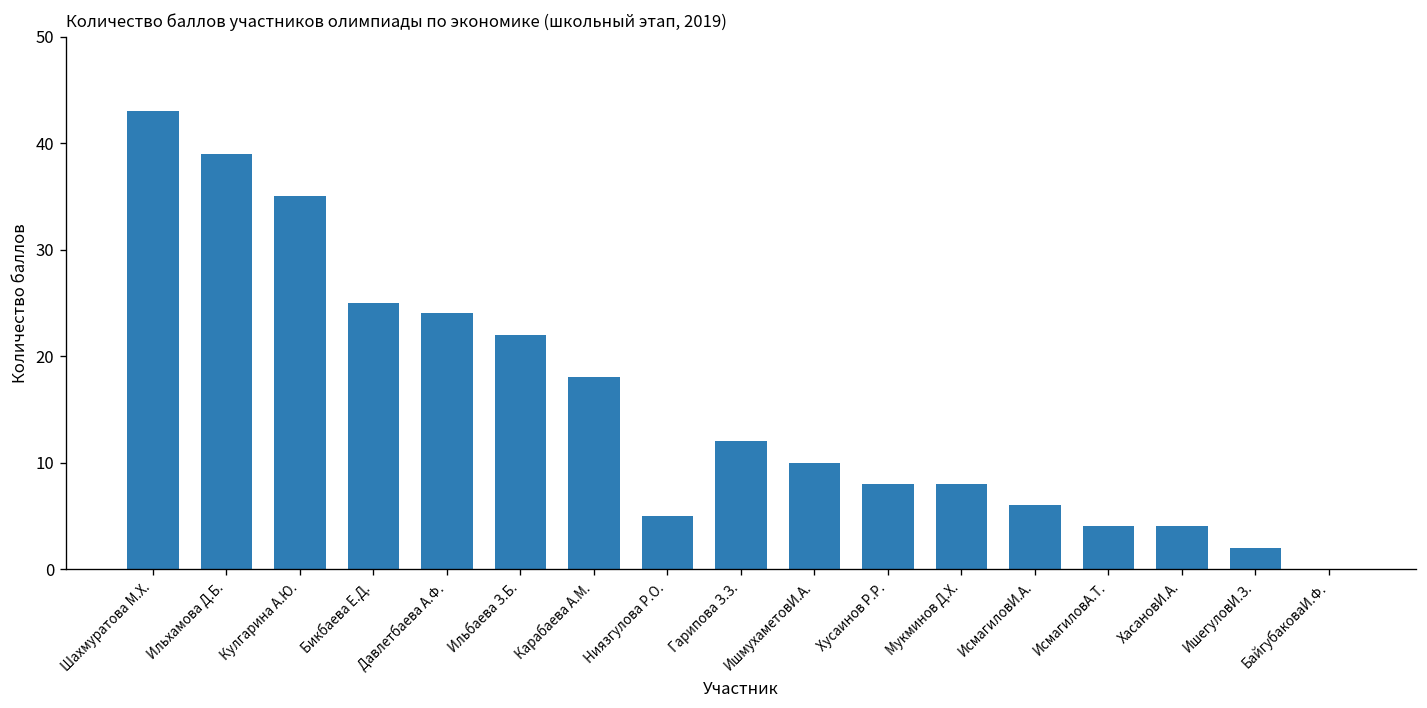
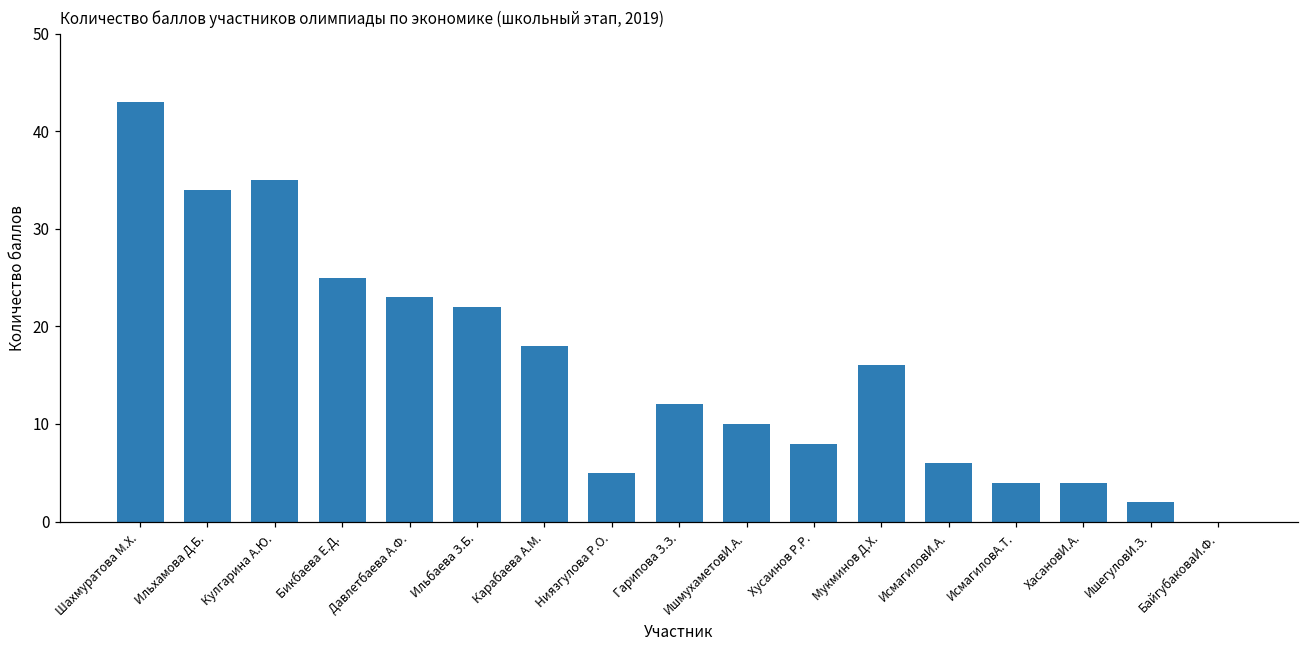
  {
    "Шахмуратова М.Х.": 43,
-   "Ильхамова Д.Б.": 39,
+   "Ильхамова Д.Б.": 34,
    "Кулгарина А.Ю.": 35,
    "Бикбаева Е.Д.": 25,
-   "Давлетбаева А.Ф.": 24,
+   "Давлетбаева А.Ф.": 23,
    "Ильбаева З.Б.": 22,
    "Карабаева А.М.": 18,
    "Ниязгулова Р.О.": 5,
    "Гарипова З.З.": 12,
    "ИшмухаметовИ.А.": 10,
    "Хусаинов Р.Р.": 8,
-   "Мукминов Д.Х.": 8,
+   "Мукминов Д.Х.": 16,
    "ИсмагиловИ.А.": 6,
    "ИсмагиловА.Т.": 4,
    "ХасановИ.А.": 4,
    "ИшегуловИ.З.": 2,
    "БайгубаковаИ.Ф.": 0
  }
